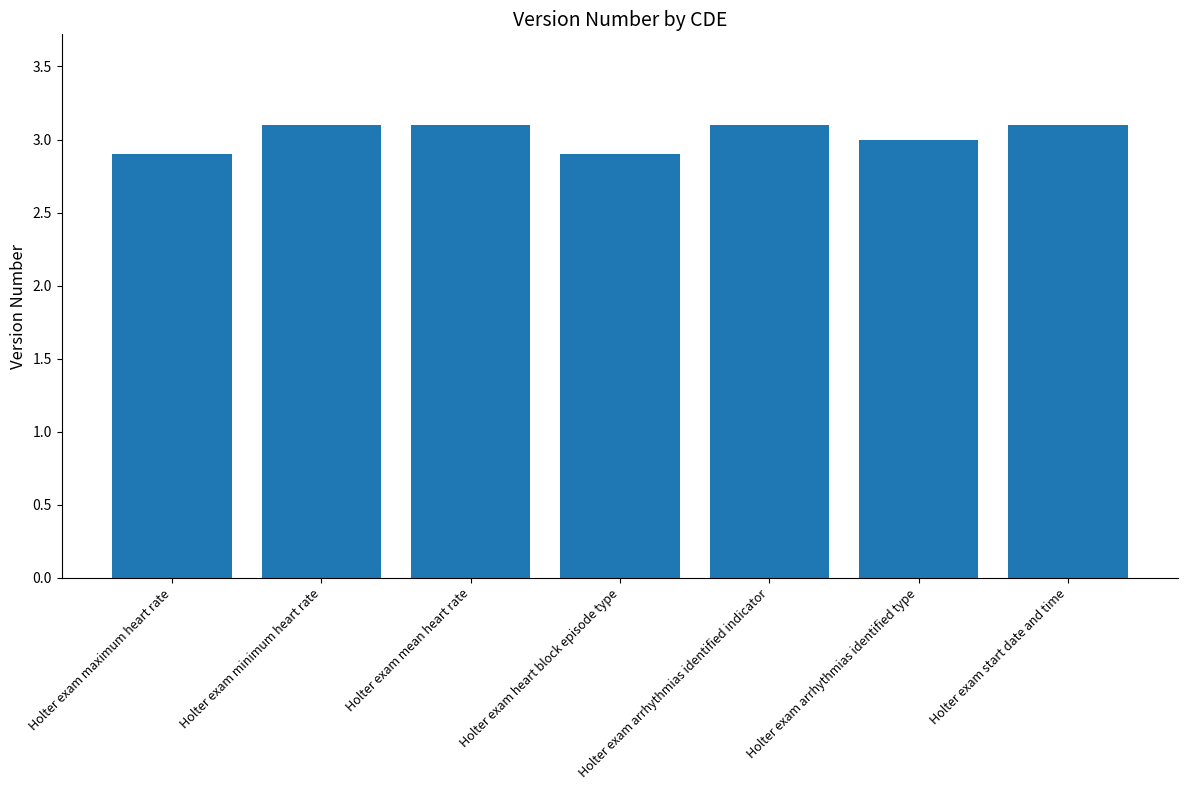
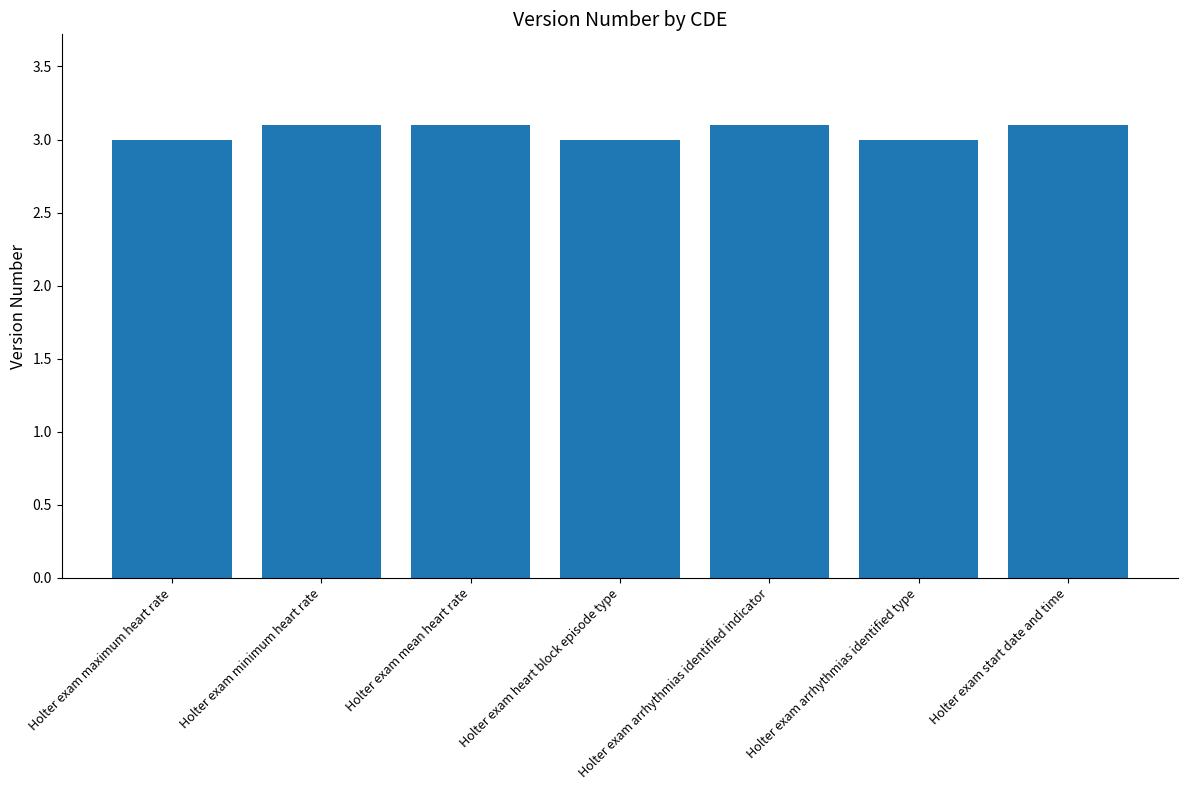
  {
-   "Holter exam maximum heart rate": 2.9,
+   "Holter exam maximum heart rate": 3.0,
    "Holter exam minimum heart rate": 3.1,
    "Holter exam mean heart rate": 3.1,
-   "Holter exam heart block episode type": 2.9,
+   "Holter exam heart block episode type": 3.0,
    "Holter exam arrhythmias identified indicator": 3.1,
    "Holter exam arrhythmias identified type": 3.0,
    "Holter exam start date and time": 3.1
  }
